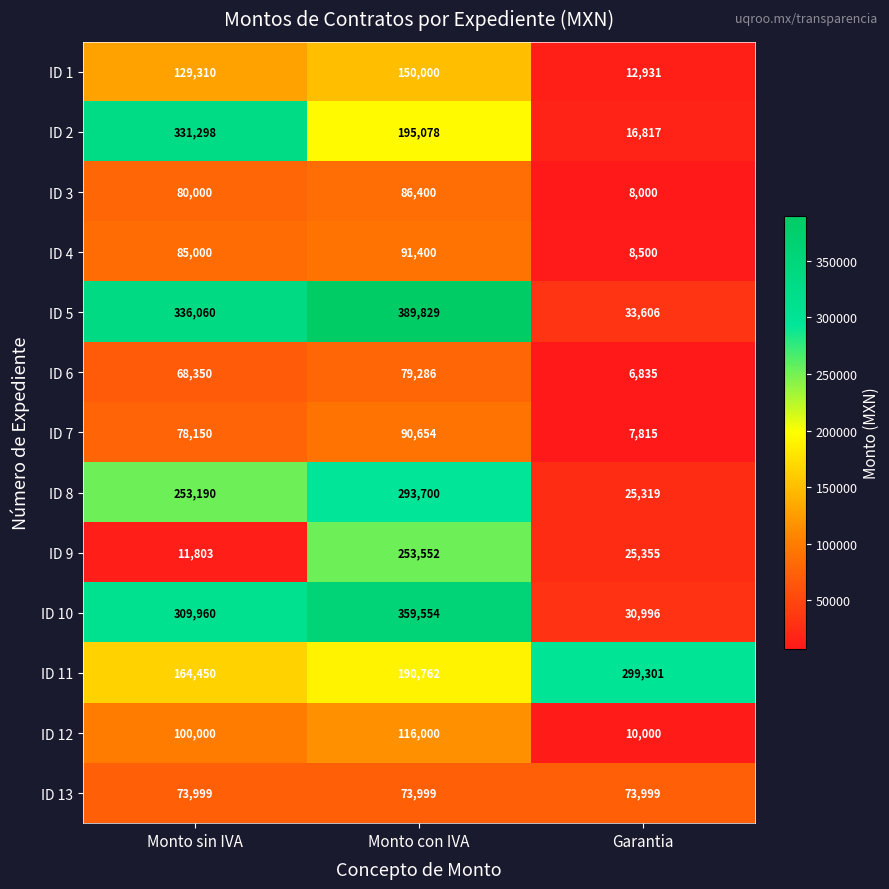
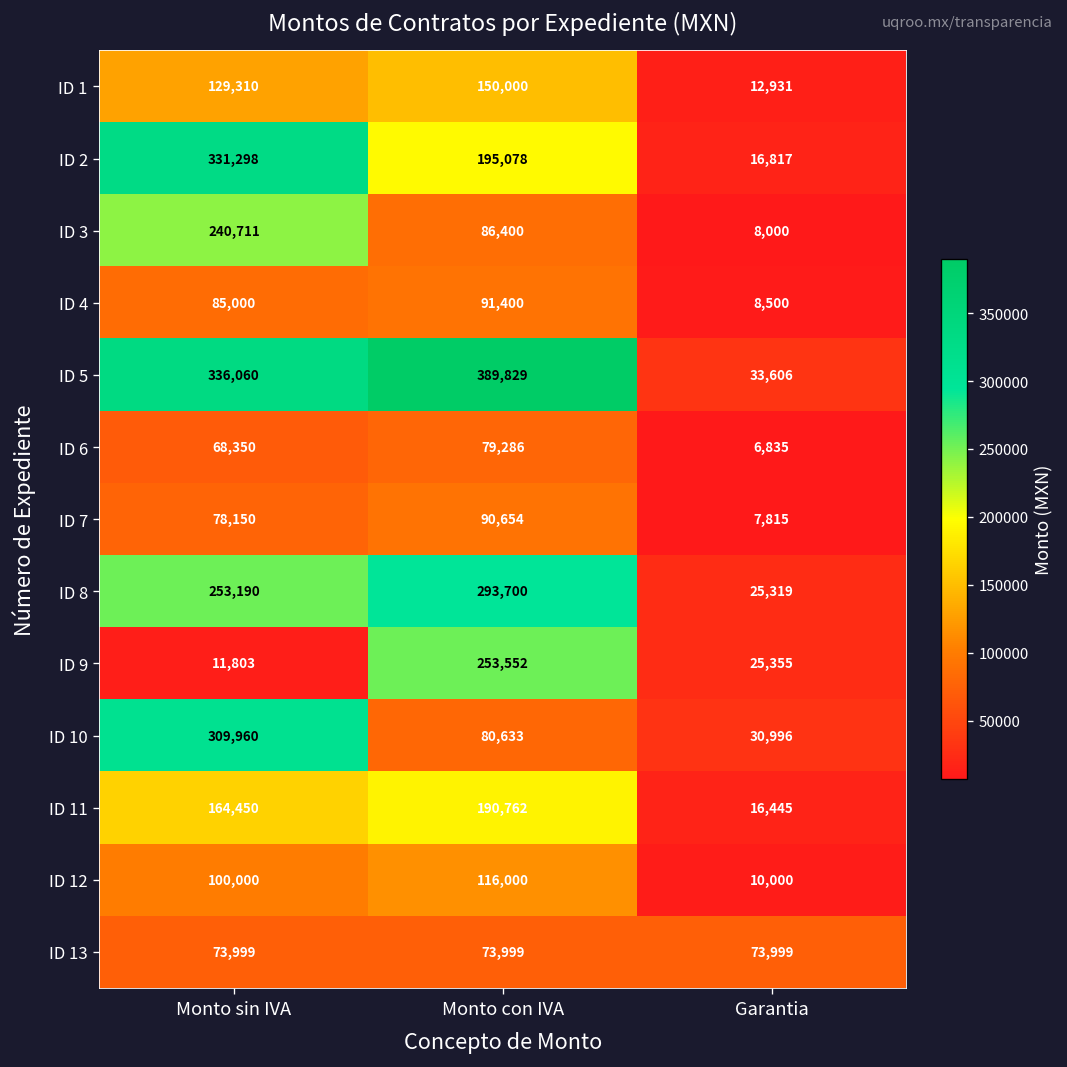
  {
    "ID 1": {
      "Monto sin IVA": "129,310",
      "Monto con IVA": "150,000",
      "Garantia": "12,931"
    },
    "ID 2": {
      "Monto sin IVA": "331,298",
      "Monto con IVA": "195,078",
      "Garantia": "16,817"
    },
    "ID 3": {
-     "Monto sin IVA": "80,000",
+     "Monto sin IVA": "240,711",
      "Monto con IVA": "86,400",
      "Garantia": "8,000"
    },
    "ID 4": {
      "Monto sin IVA": "85,000",
      "Monto con IVA": "91,400",
      "Garantia": "8,500"
    },
    "ID 5": {
      "Monto sin IVA": "336,060",
      "Monto con IVA": "389,829",
      "Garantia": "33,606"
    },
    "ID 6": {
      "Monto sin IVA": "68,350",
      "Monto con IVA": "79,286",
      "Garantia": "6,835"
    },
    "ID 7": {
      "Monto sin IVA": "78,150",
      "Monto con IVA": "90,654",
      "Garantia": "7,815"
    },
    "ID 8": {
      "Monto sin IVA": "253,190",
      "Monto con IVA": "293,700",
      "Garantia": "25,319"
    },
    "ID 9": {
      "Monto sin IVA": "11,803",
      "Monto con IVA": "253,552",
      "Garantia": "25,355"
    },
    "ID 10": {
      "Monto sin IVA": "309,960",
-     "Monto con IVA": "359,554",
+     "Monto con IVA": "80,633",
      "Garantia": "30,996"
    },
    "ID 11": {
      "Monto sin IVA": "164,450",
      "Monto con IVA": "190,762",
-     "Garantia": "299,301"
+     "Garantia": "16,445"
    },
    "ID 12": {
      "Monto sin IVA": "100,000",
      "Monto con IVA": "116,000",
      "Garantia": "10,000"
    },
    "ID 13": {
      "Monto sin IVA": "73,999",
      "Monto con IVA": "73,999",
      "Garantia": "73,999"
    }
  }
